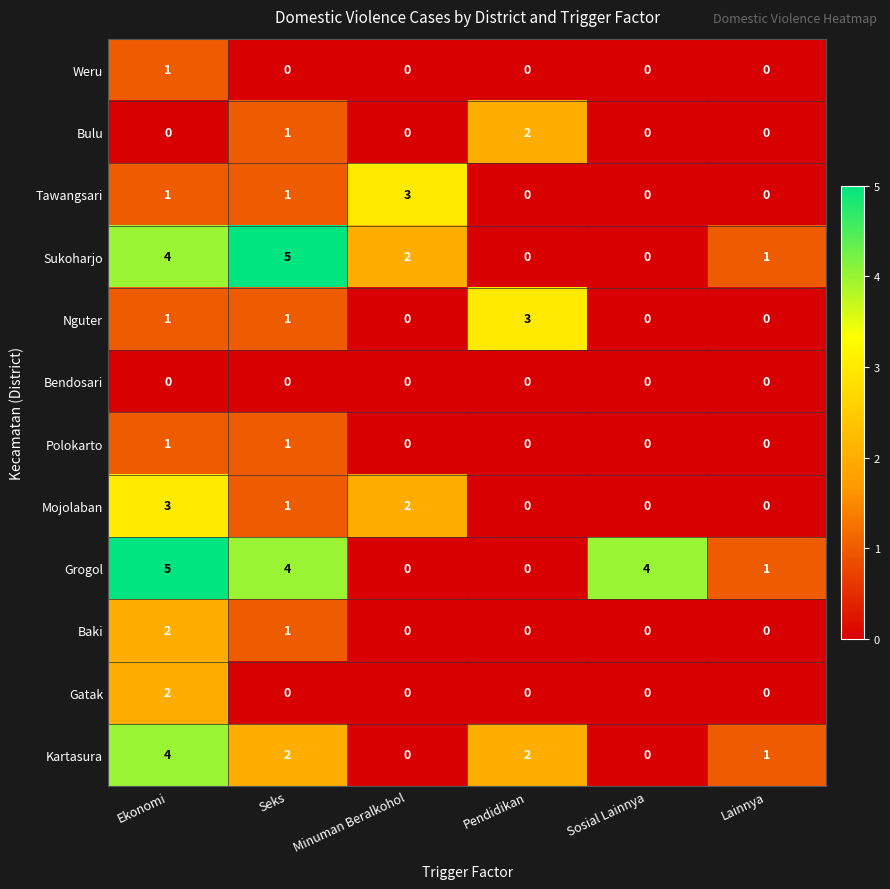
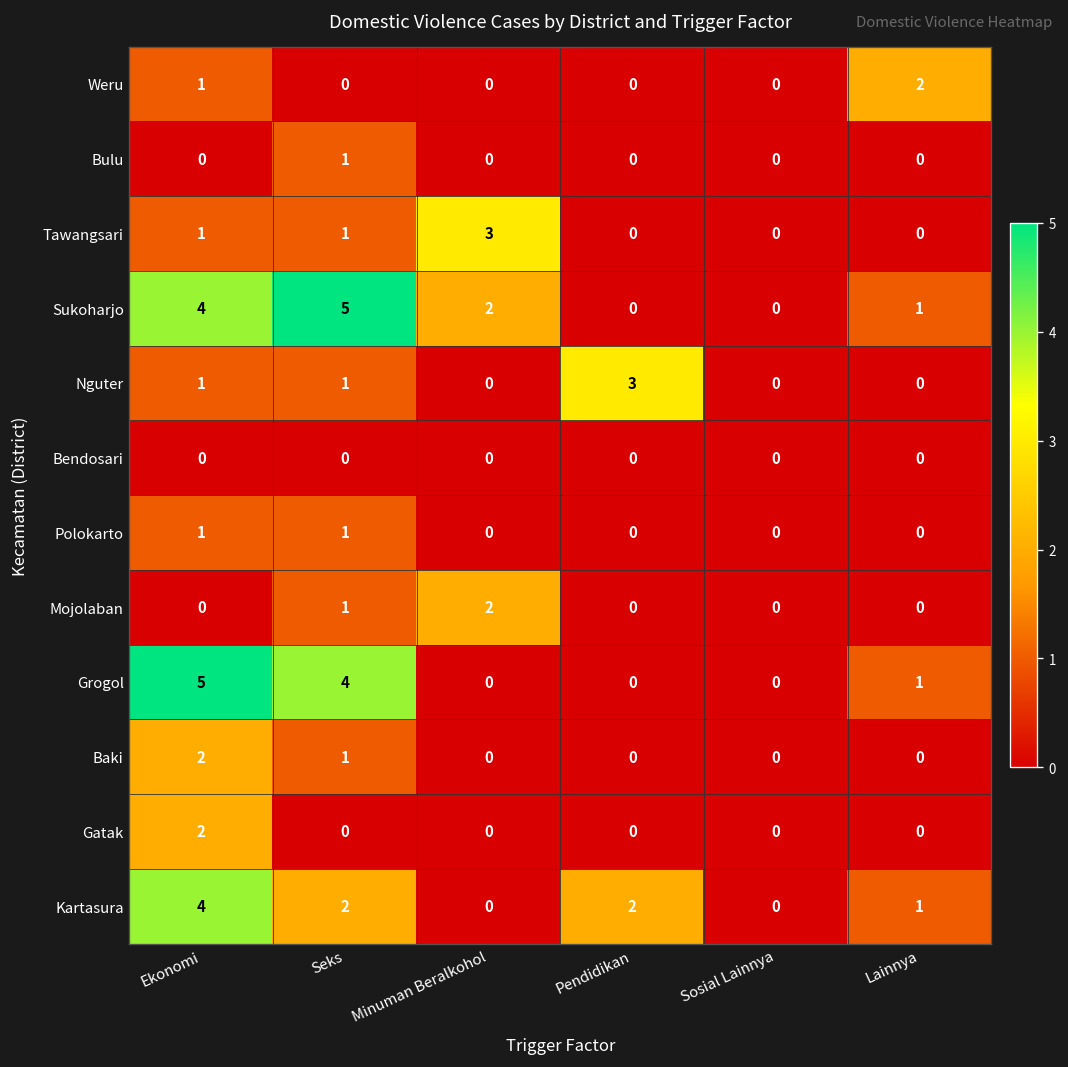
  {
    "Weru": {
      "Ekonomi": 1,
      "Seks": 0,
      "Minuman Beralkohol": 0,
      "Pendidikan": 0,
      "Sosial Lainnya": 0,
-     "Lainnya": 0
+     "Lainnya": 2
    },
    "Bulu": {
      "Ekonomi": 0,
      "Seks": 1,
      "Minuman Beralkohol": 0,
-     "Pendidikan": 2,
+     "Pendidikan": 0,
      "Sosial Lainnya": 0,
      "Lainnya": 0
    },
    "Tawangsari": {
      "Ekonomi": 1,
      "Seks": 1,
      "Minuman Beralkohol": 3,
      "Pendidikan": 0,
      "Sosial Lainnya": 0,
      "Lainnya": 0
    },
    "Sukoharjo": {
      "Ekonomi": 4,
      "Seks": 5,
      "Minuman Beralkohol": 2,
      "Pendidikan": 0,
      "Sosial Lainnya": 0,
      "Lainnya": 1
    },
    "Nguter": {
      "Ekonomi": 1,
      "Seks": 1,
      "Minuman Beralkohol": 0,
      "Pendidikan": 3,
      "Sosial Lainnya": 0,
      "Lainnya": 0
    },
    "Bendosari": {
      "Ekonomi": 0,
      "Seks": 0,
      "Minuman Beralkohol": 0,
      "Pendidikan": 0,
      "Sosial Lainnya": 0,
      "Lainnya": 0
    },
    "Polokarto": {
      "Ekonomi": 1,
      "Seks": 1,
      "Minuman Beralkohol": 0,
      "Pendidikan": 0,
      "Sosial Lainnya": 0,
      "Lainnya": 0
    },
    "Mojolaban": {
-     "Ekonomi": 3,
+     "Ekonomi": 0,
      "Seks": 1,
      "Minuman Beralkohol": 2,
      "Pendidikan": 0,
      "Sosial Lainnya": 0,
      "Lainnya": 0
    },
    "Grogol": {
      "Ekonomi": 5,
      "Seks": 4,
      "Minuman Beralkohol": 0,
      "Pendidikan": 0,
-     "Sosial Lainnya": 4,
+     "Sosial Lainnya": 0,
      "Lainnya": 1
    },
    "Baki": {
      "Ekonomi": 2,
      "Seks": 1,
      "Minuman Beralkohol": 0,
      "Pendidikan": 0,
      "Sosial Lainnya": 0,
      "Lainnya": 0
    },
    "Gatak": {
      "Ekonomi": 2,
      "Seks": 0,
      "Minuman Beralkohol": 0,
      "Pendidikan": 0,
      "Sosial Lainnya": 0,
      "Lainnya": 0
    },
    "Kartasura": {
      "Ekonomi": 4,
      "Seks": 2,
      "Minuman Beralkohol": 0,
      "Pendidikan": 2,
      "Sosial Lainnya": 0,
      "Lainnya": 1
    }
  }
